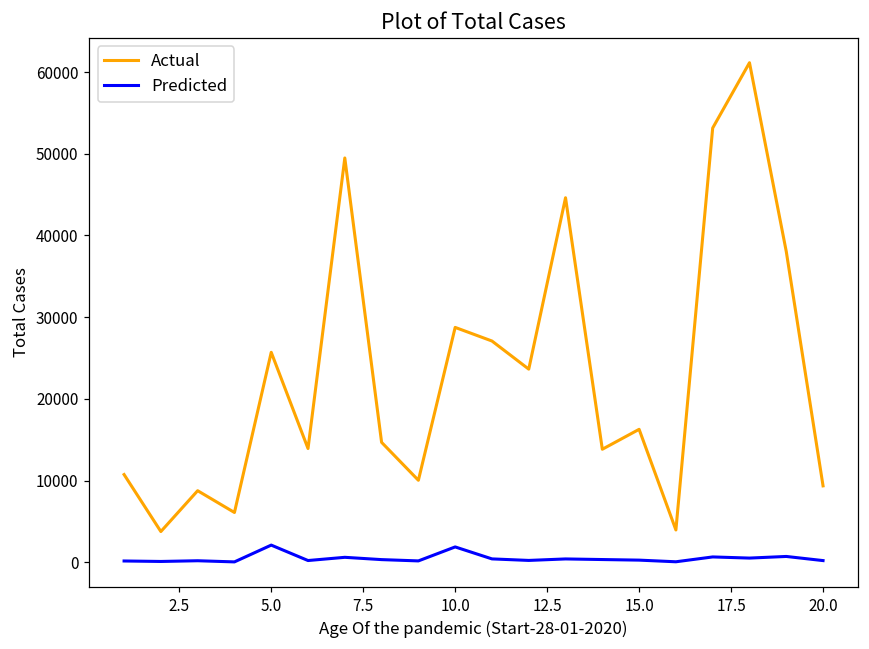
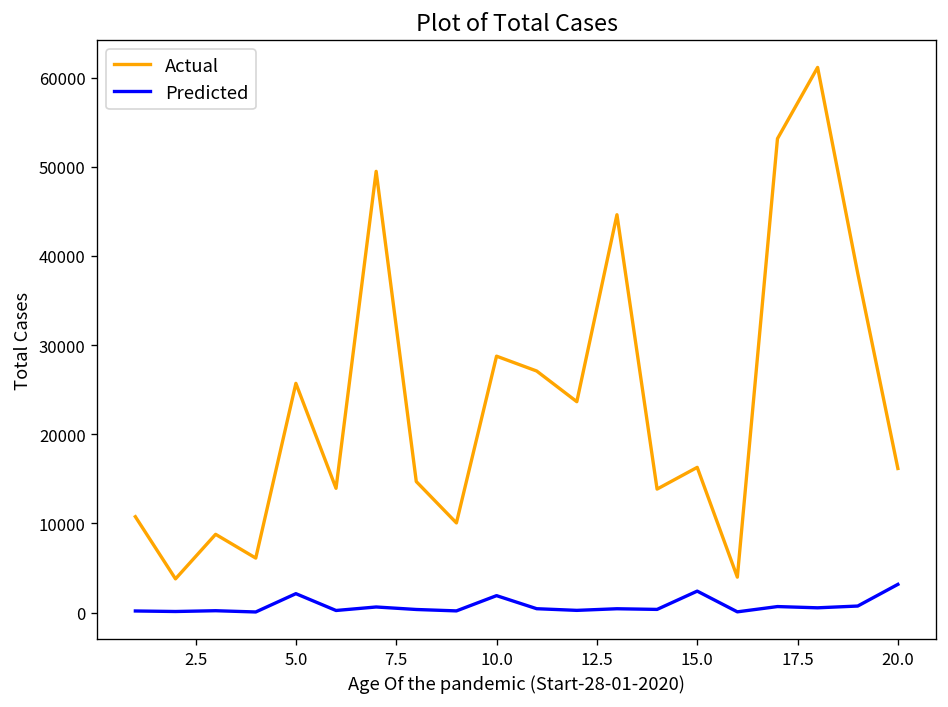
  {
    "Actual": {
      "5.0": 26000,
      "10.0": 29000,
      "15.0": 16000,
-     "20.0": 9000
+     "20.0": 16000
    },
    "Predicted": {
      "5.0": 2000,
      "10.0": 2000,
-     "15.0": 0,
-     "20.0": 0
+     "15.0": 2000,
+     "20.0": 3000
    }
  }
